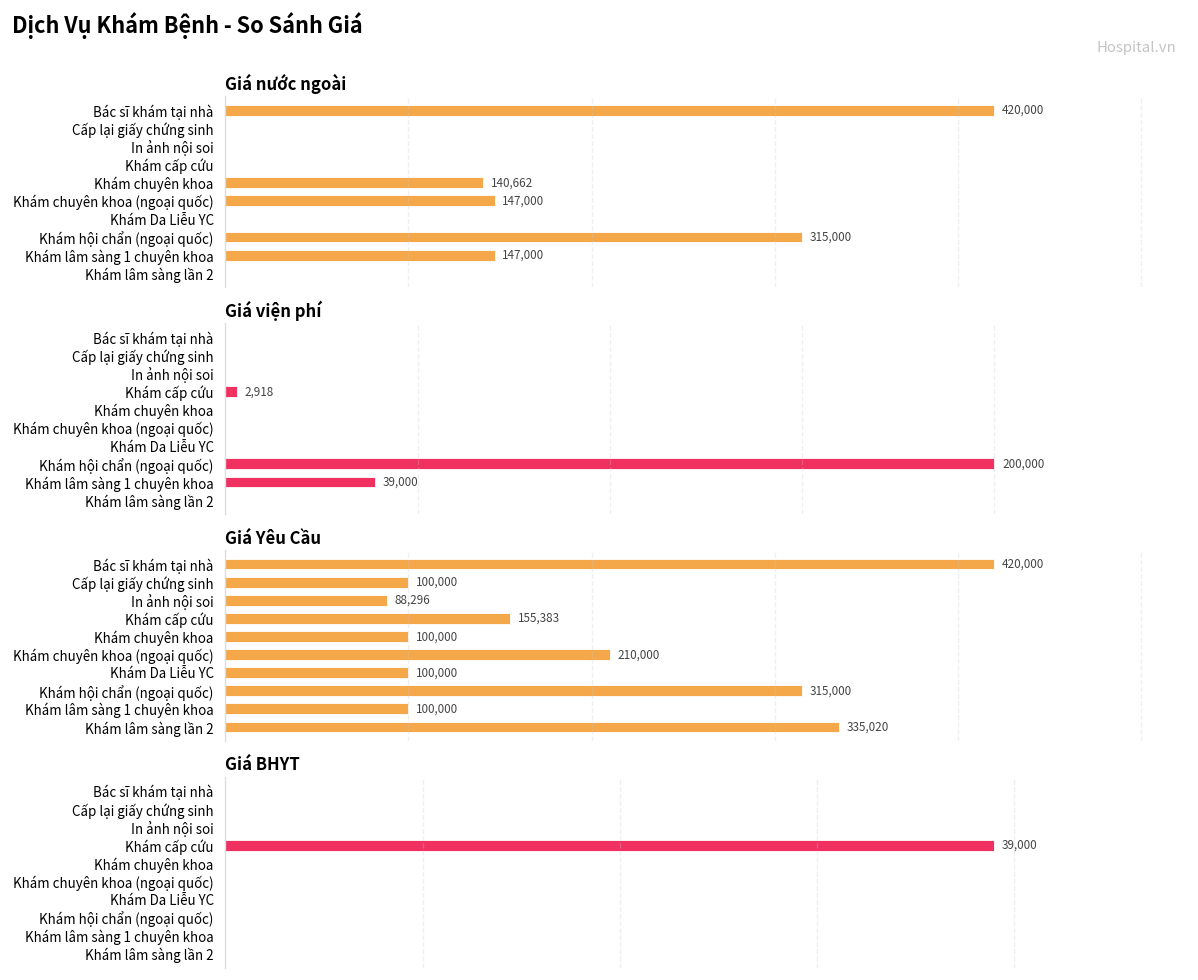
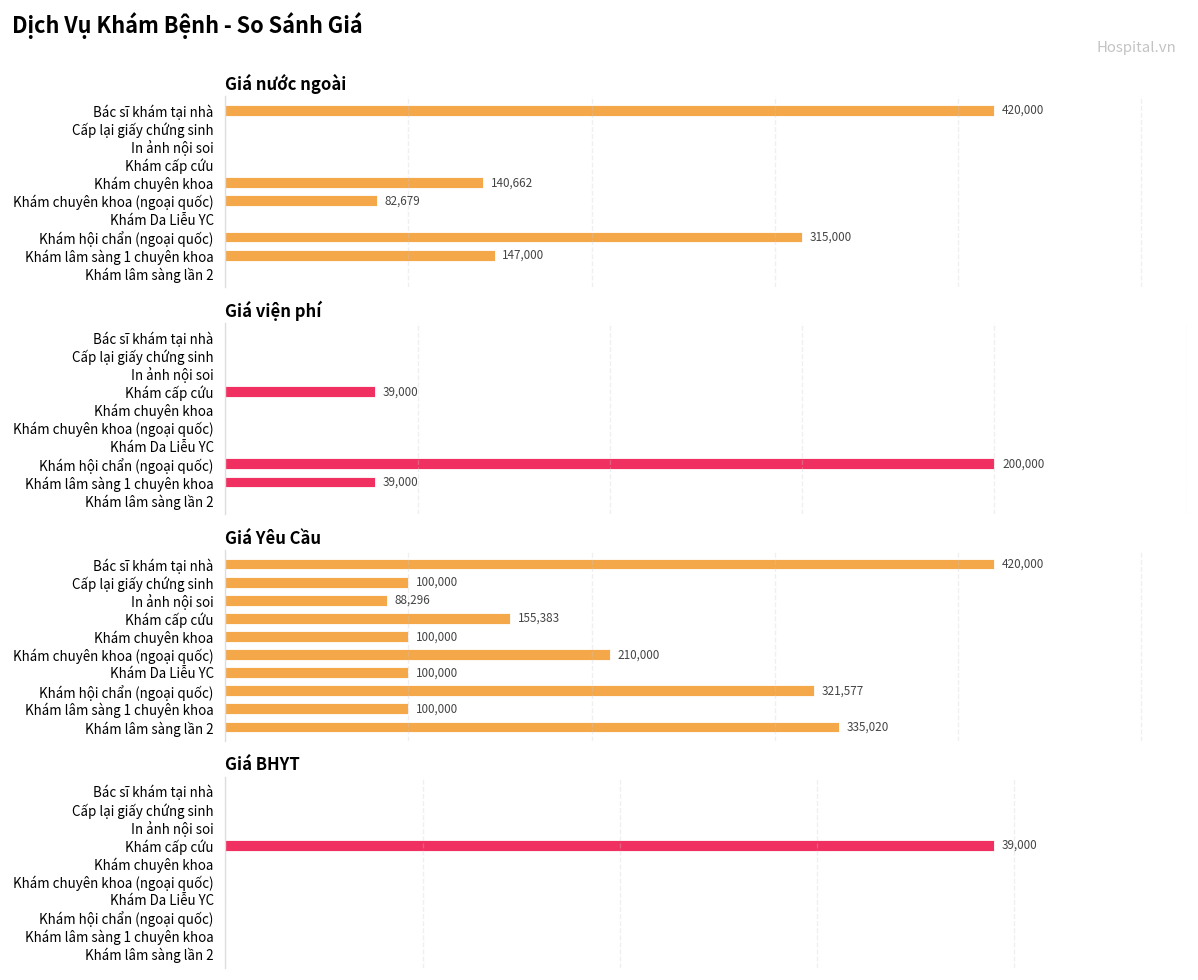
  {
    "Giá nước ngoài": {
      "Bác sĩ khám tại nhà": "420,000",
      "Khám chuyên khoa": "140,662",
-     "Khám chuyên khoa (ngoại quốc)": "147,000",
+     "Khám chuyên khoa (ngoại quốc)": "82,679",
      "Khám hội chẩn (ngoại quốc)": "315,000",
      "Khám lâm sàng 1 chuyên khoa": "147,000"
    },
    "Giá viện phí": {
-     "Khám cấp cứu": "2,918",
+     "Khám cấp cứu": "39,000",
      "Khám hội chẩn (ngoại quốc)": "200,000",
      "Khám lâm sàng 1 chuyên khoa": "39,000"
    },
    "Giá Yêu Cầu": {
      "Bác sĩ khám tại nhà": "420,000",
      "Cấp lại giấy chứng sinh": "100,000",
      "In ảnh nội soi": "88,296",
      "Khám cấp cứu": "155,383",
      "Khám chuyên khoa": "100,000",
      "Khám chuyên khoa (ngoại quốc)": "210,000",
      "Khám Da Liễu YC": "100,000",
-     "Khám hội chẩn (ngoại quốc)": "315,000",
+     "Khám hội chẩn (ngoại quốc)": "321,577",
      "Khám lâm sàng 1 chuyên khoa": "100,000",
      "Khám lâm sàng lần 2": "335,020"
    },
    "Giá BHYT": {
      "Khám cấp cứu": "39,000"
    }
  }
